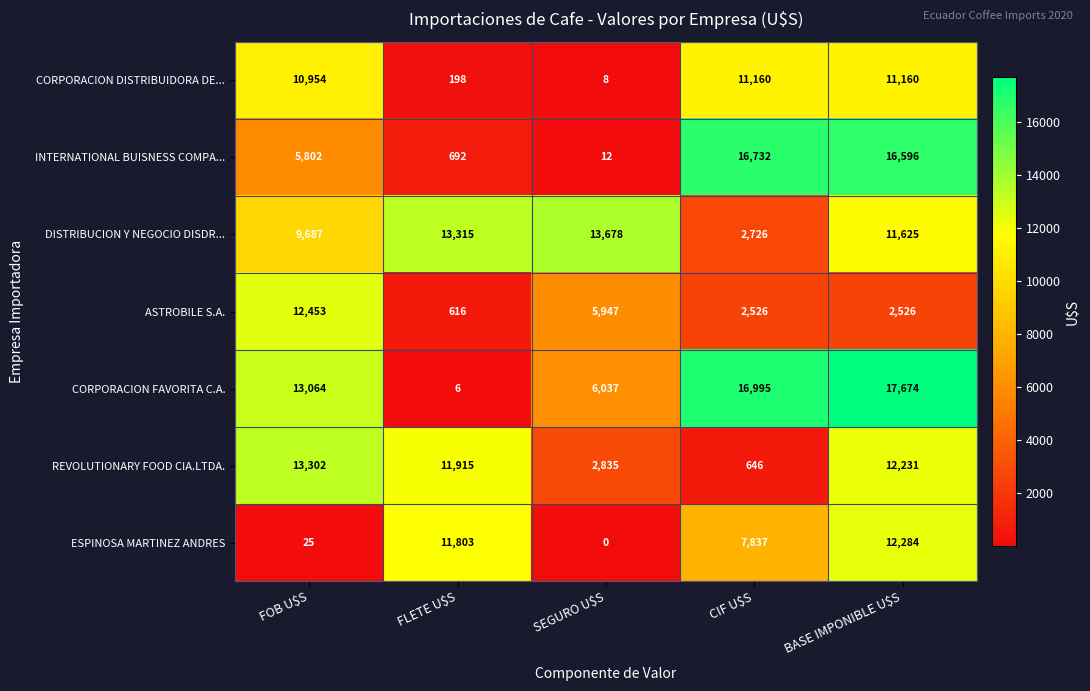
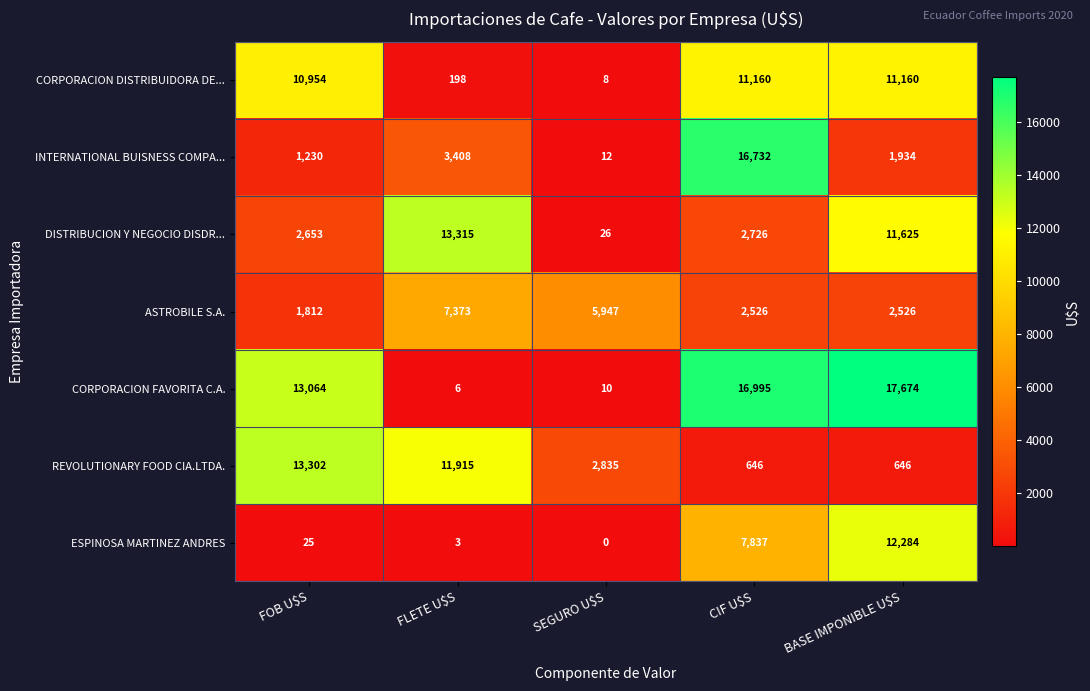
  {
    "CORPORACION DISTRIBUIDORA DE...": {
      "FOB U$S": "10,954",
      "FLETE U$S": "198",
      "SEGURO U$S": "8",
      "CIF U$S": "11,160",
      "BASE IMPONIBLE U$S": "11,160"
    },
    "INTERNATIONAL BUISNESS COMPA...": {
-     "FOB U$S": "5,802",
-     "FLETE U$S": "692",
+     "FOB U$S": "1,230",
+     "FLETE U$S": "3,408",
      "SEGURO U$S": "12",
      "CIF U$S": "16,732",
-     "BASE IMPONIBLE U$S": "16,596"
+     "BASE IMPONIBLE U$S": "1,934"
    },
    "DISTRIBUCION Y NEGOCIO DISDR...": {
-     "FOB U$S": "9,687",
+     "FOB U$S": "2,653",
      "FLETE U$S": "13,315",
-     "SEGURO U$S": "13,678",
+     "SEGURO U$S": "26",
      "CIF U$S": "2,726",
      "BASE IMPONIBLE U$S": "11,625"
    },
    "ASTROBILE S.A.": {
-     "FOB U$S": "12,453",
-     "FLETE U$S": "616",
+     "FOB U$S": "1,812",
+     "FLETE U$S": "7,373",
      "SEGURO U$S": "5,947",
      "CIF U$S": "2,526",
      "BASE IMPONIBLE U$S": "2,526"
    },
    "CORPORACION FAVORITA C.A.": {
      "FOB U$S": "13,064",
      "FLETE U$S": "6",
-     "SEGURO U$S": "6,037",
+     "SEGURO U$S": "10",
      "CIF U$S": "16,995",
      "BASE IMPONIBLE U$S": "17,674"
    },
    "REVOLUTIONARY FOOD CIA.LTDA.": {
      "FOB U$S": "13,302",
      "FLETE U$S": "11,915",
      "SEGURO U$S": "2,835",
      "CIF U$S": "646",
-     "BASE IMPONIBLE U$S": "12,231"
+     "BASE IMPONIBLE U$S": "646"
    },
    "ESPINOSA MARTINEZ ANDRES": {
      "FOB U$S": "25",
-     "FLETE U$S": "11,803",
+     "FLETE U$S": "3",
      "SEGURO U$S": "0",
      "CIF U$S": "7,837",
      "BASE IMPONIBLE U$S": "12,284"
    }
  }
